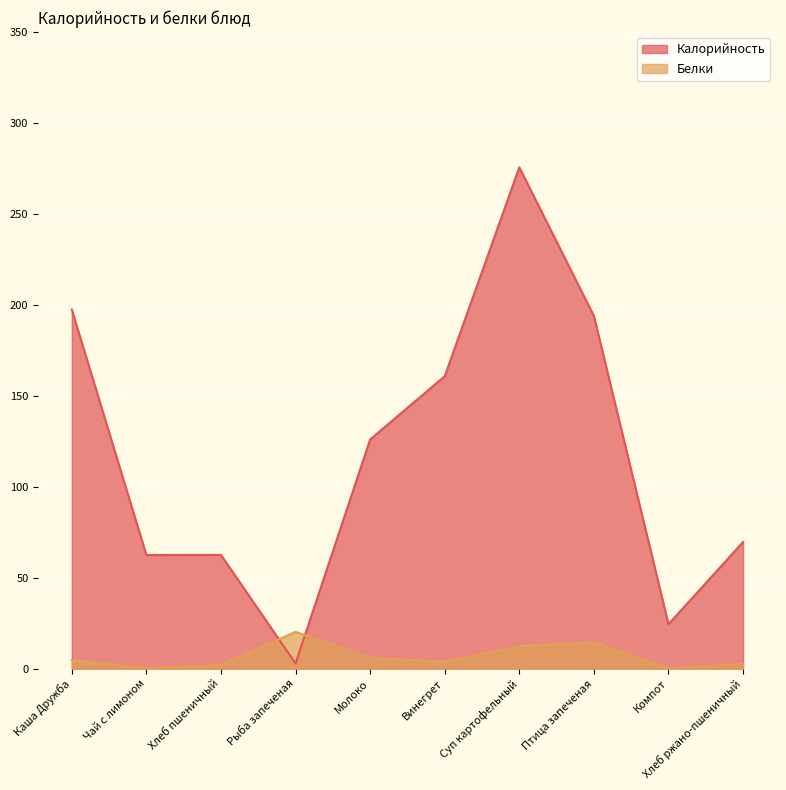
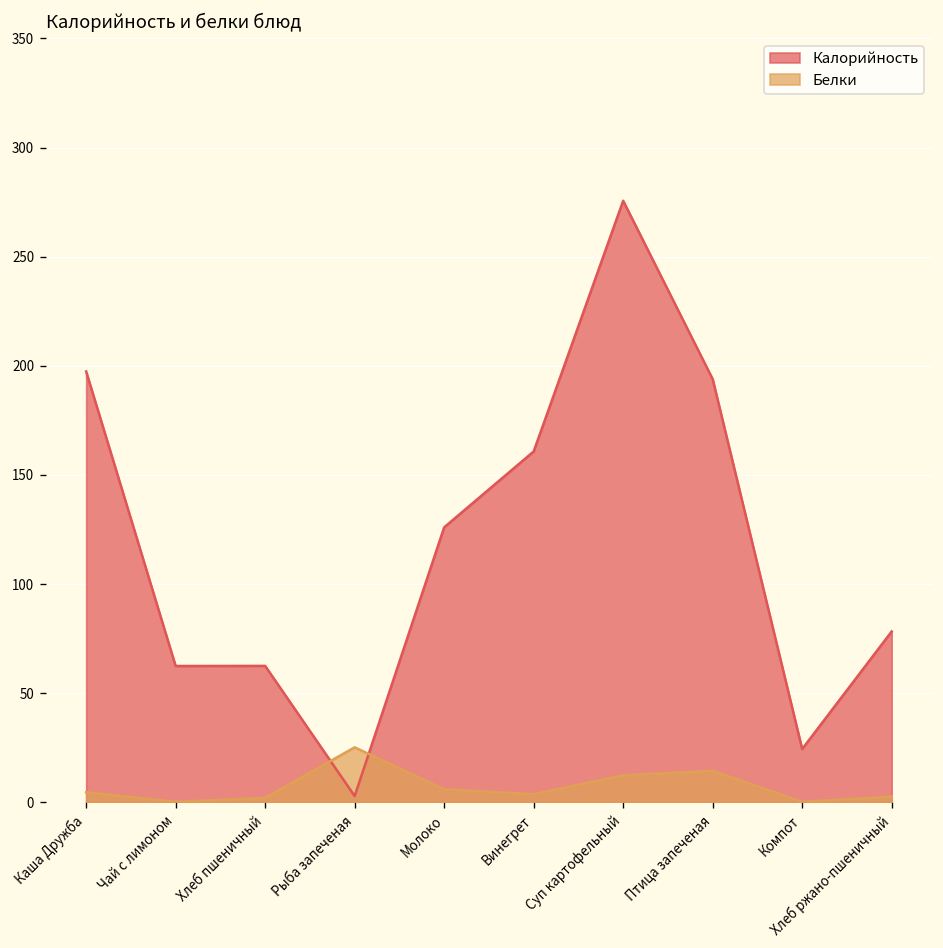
  {
    "Калорийность": {
      "Каша Дружба": 197,
      "Чай с лимоном": 62,
      "Хлеб пшеничный": 63,
      "Рыба запеченая": 3,
      "Молоко": 126,
      "Винегрет": 161,
      "Суп картофельный": 276,
      "Птица запеченая": 194,
      "Компот": 24,
-     "Хлеб ржано-пшеничный": 70
+     "Хлеб ржано-пшеничный": 78
    },
    "Белки": {
      "Каша Дружба": 5,
      "Чай с лимоном": 0,
      "Хлеб пшеничный": 2,
-     "Рыба запеченая": 20,
+     "Рыба запеченая": 25,
      "Молоко": 6,
      "Винегрет": 4,
      "Суп картофельный": 12,
      "Птица запеченая": 14,
      "Компот": 0,
      "Хлеб ржано-пшеничный": 3
    }
  }
